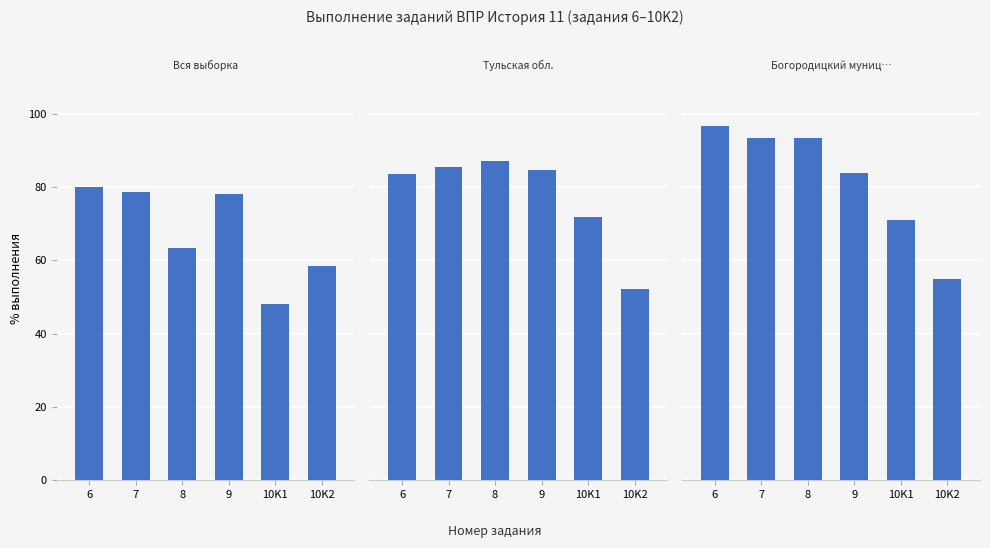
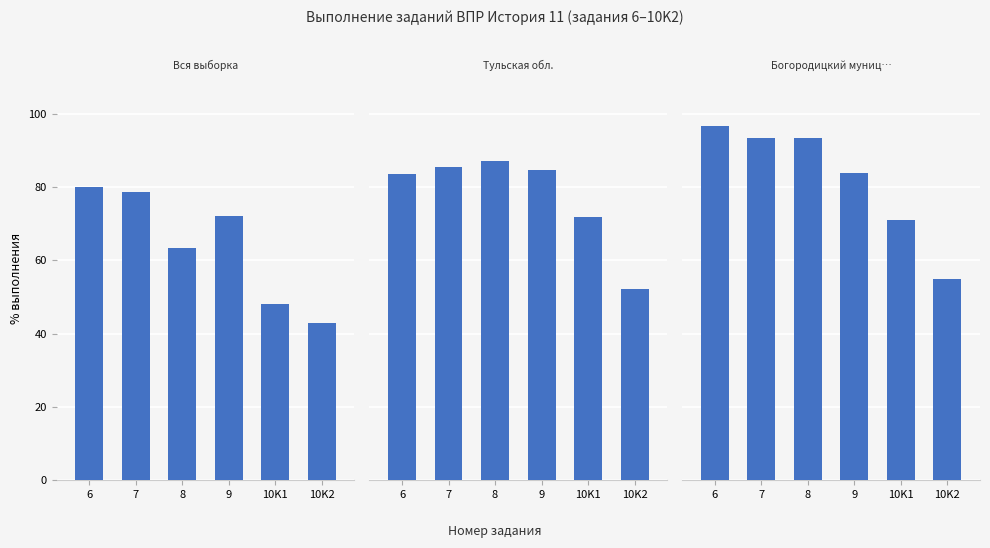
  {
    "Вся выборка": {
      "6": 80,
      "7": 79,
      "8": 63,
-     "9": 78,
+     "9": 72,
      "10K1": 48,
-     "10K2": 58
+     "10K2": 43
    }
  }
